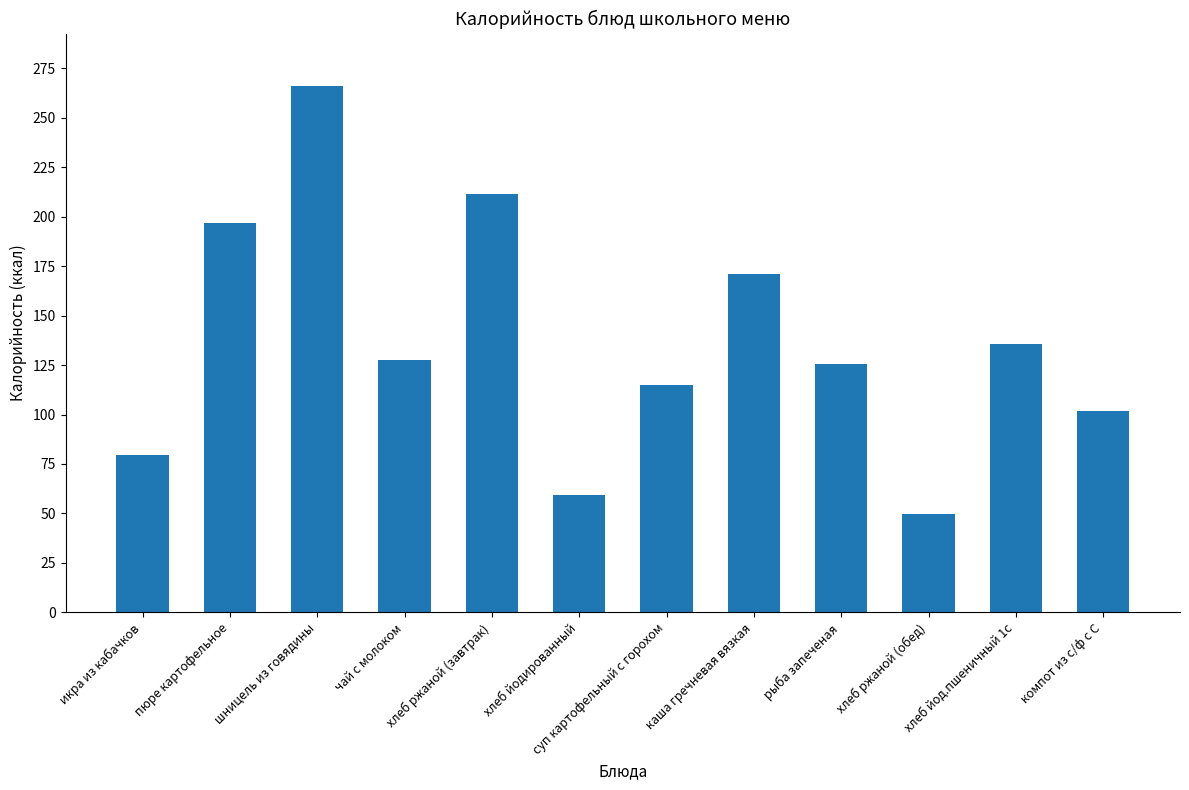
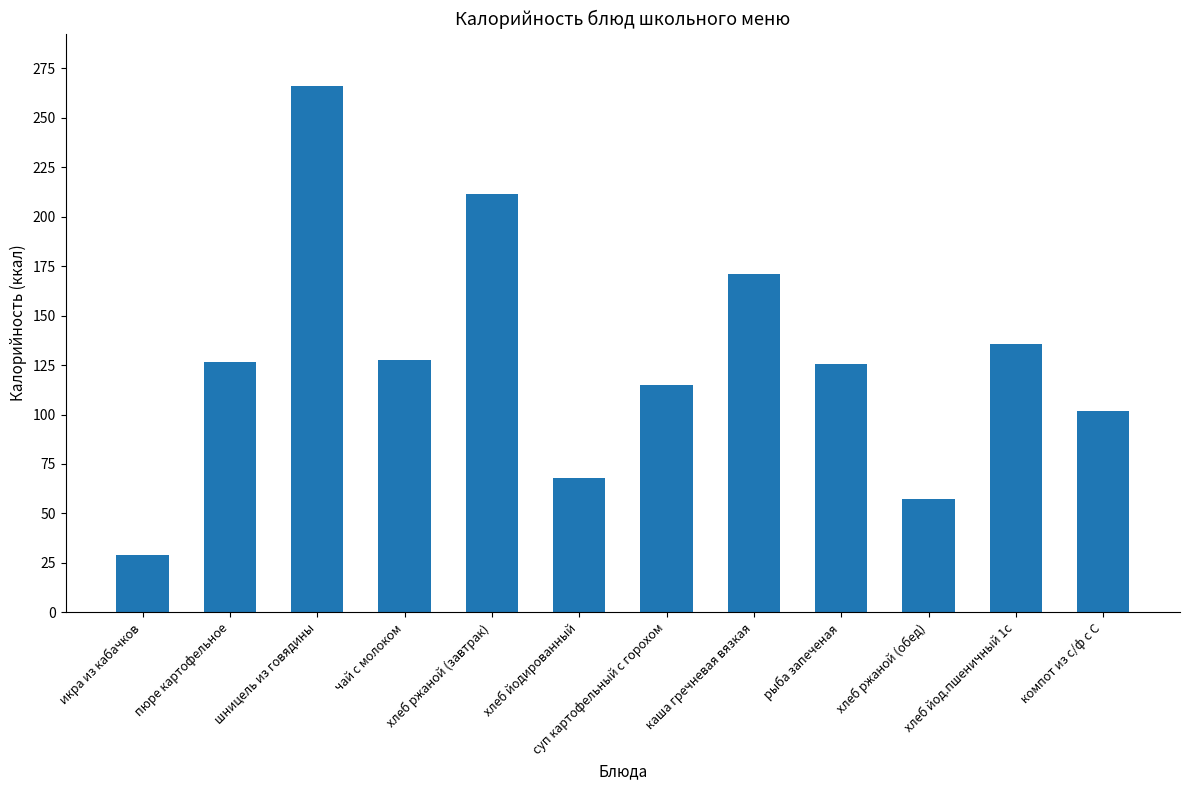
  {
-   "икра из кабачков": 80,
-   "пюре картофельное": 197,
+   "икра из кабачков": 29,
+   "пюре картофельное": 127,
    "шницель из говядины": 266,
    "чай с молоком": 127,
    "хлеб ржаной (завтрак)": 212,
-   "хлеб йодированный": 59,
+   "хлеб йодированный": 68,
    "суп картофельный с горохом": 115,
    "каша гречневая вязкая": 171,
    "рыба запеченая": 126,
-   "хлеб ржаной (обед)": 50,
+   "хлеб ржаной (обед)": 57,
    "хлеб йод.пшеничный 1с": 136,
    "компот из с/ф с С": 102
  }
